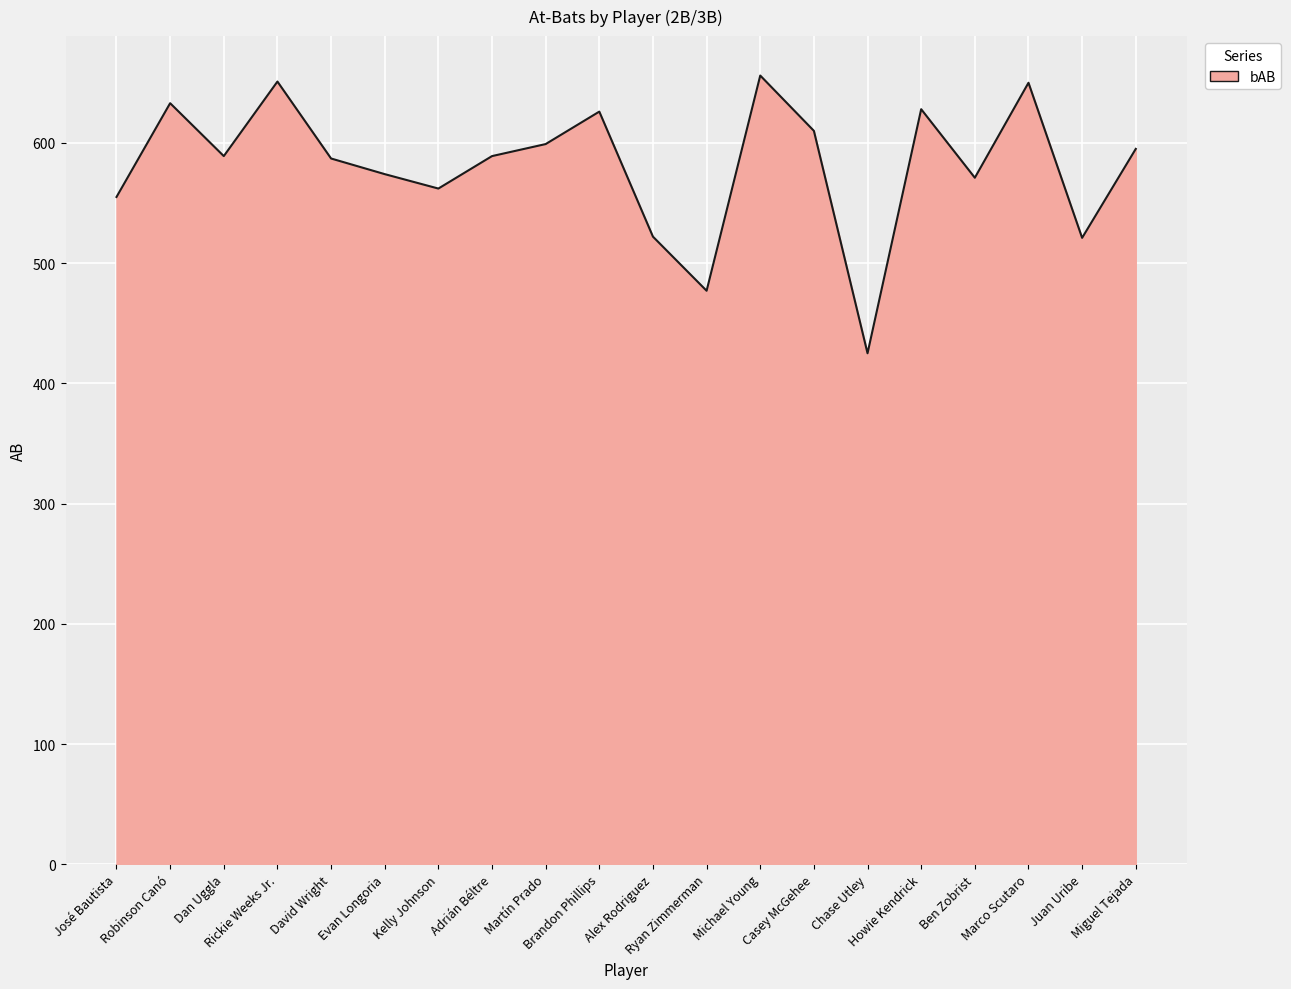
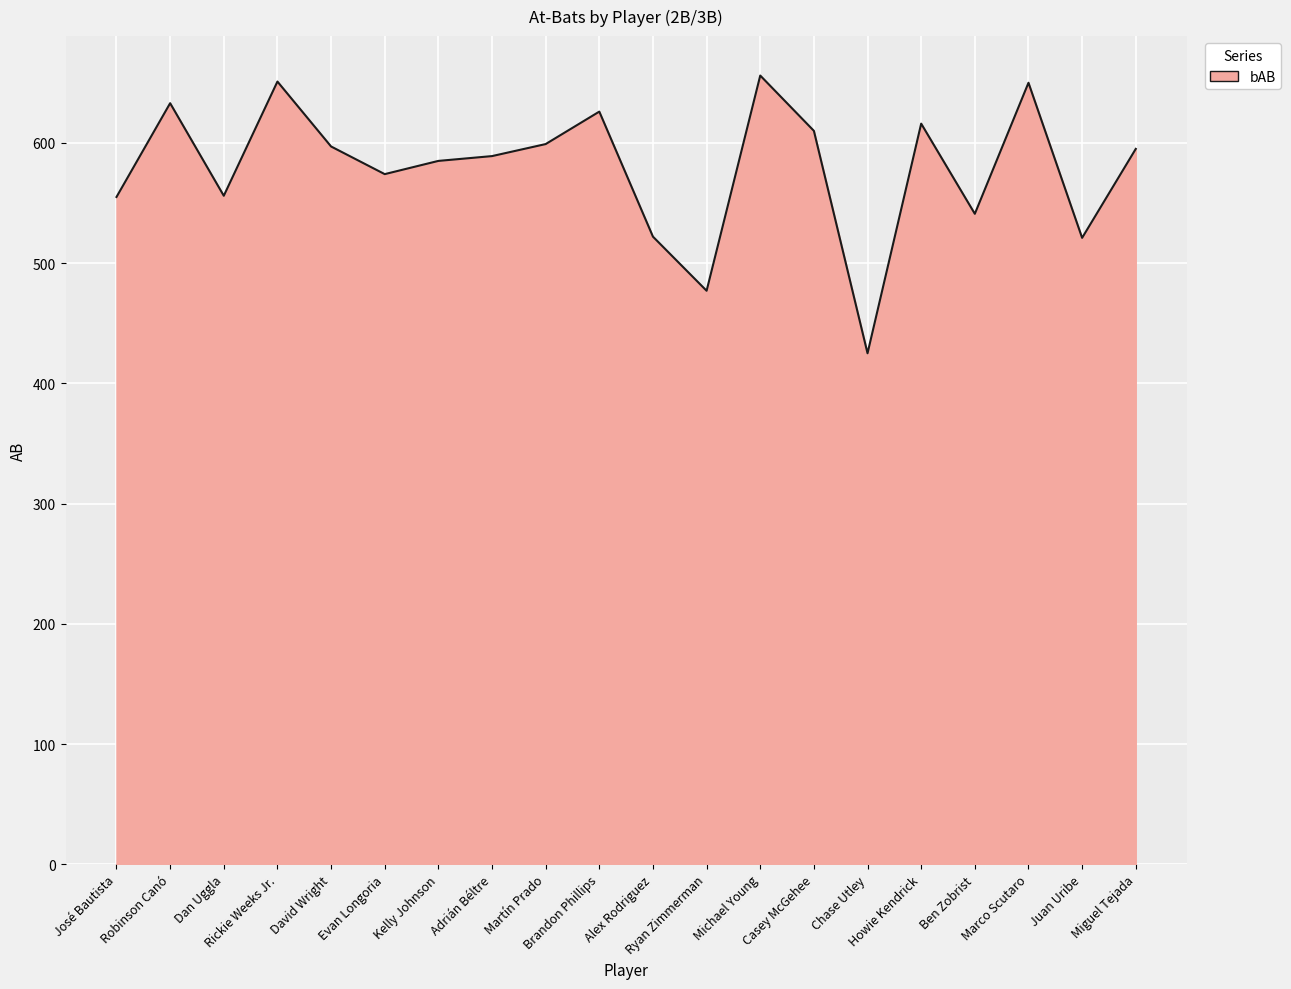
  {
    "José Bautista": 555,
    "Robinson Canó": 633,
-   "Dan Uggla": 589,
+   "Dan Uggla": 556,
    "Rickie Weeks Jr.": 651,
-   "David Wright": 587,
+   "David Wright": 597,
    "Evan Longoria": 574,
-   "Kelly Johnson": 562,
+   "Kelly Johnson": 585,
    "Adrián Béltre": 589,
    "Martín Prado": 599,
    "Brandon Phillips": 626,
    "Alex Rodriguez": 522,
    "Ryan Zimmerman": 477,
    "Michael Young": 656,
    "Casey McGehee": 610,
    "Chase Utley": 425,
-   "Howie Kendrick": 628,
-   "Ben Zobrist": 571,
+   "Howie Kendrick": 616,
+   "Ben Zobrist": 541,
    "Marco Scutaro": 650,
    "Juan Uribe": 521,
    "Miguel Tejada": 595
  }
